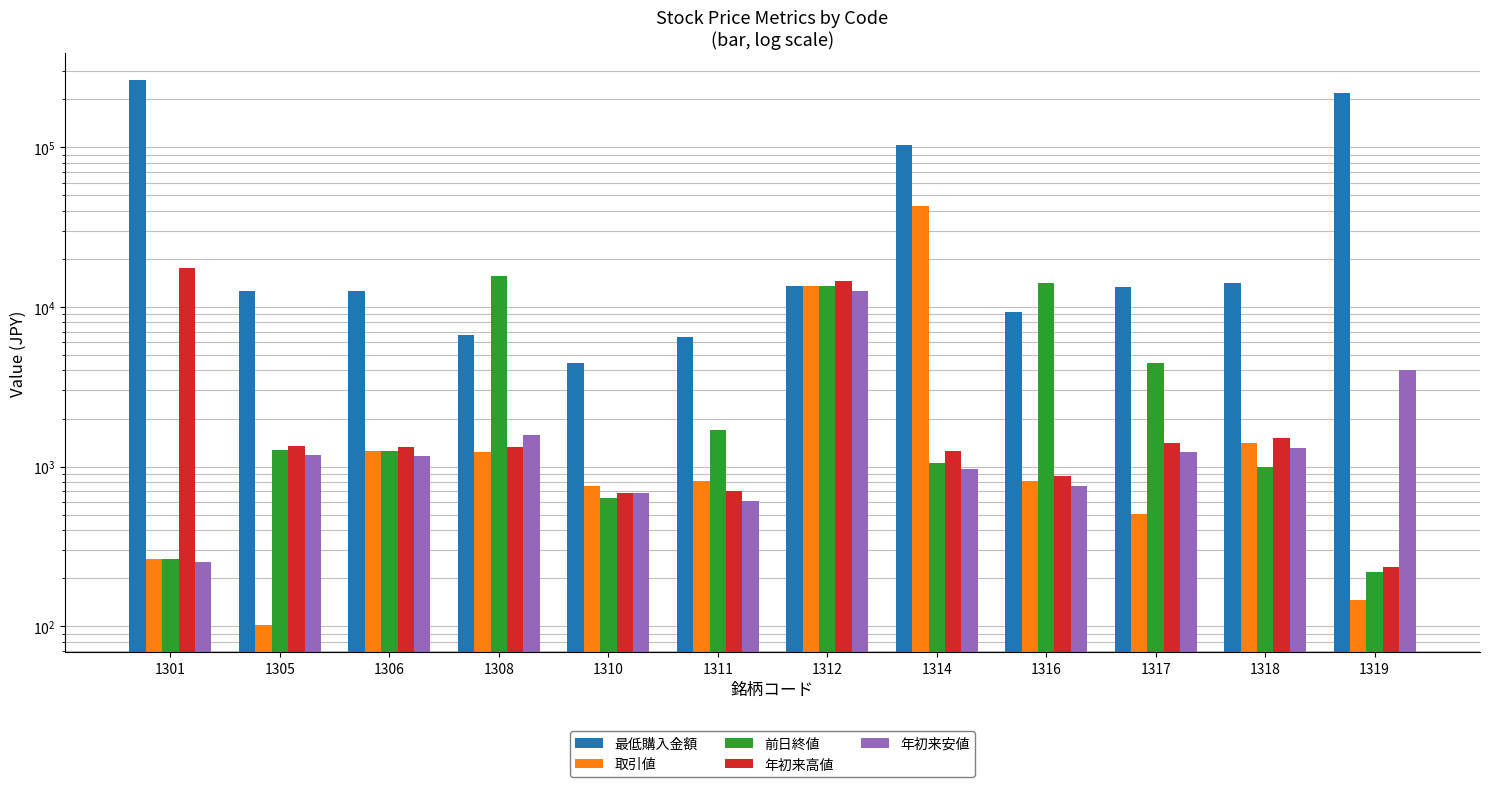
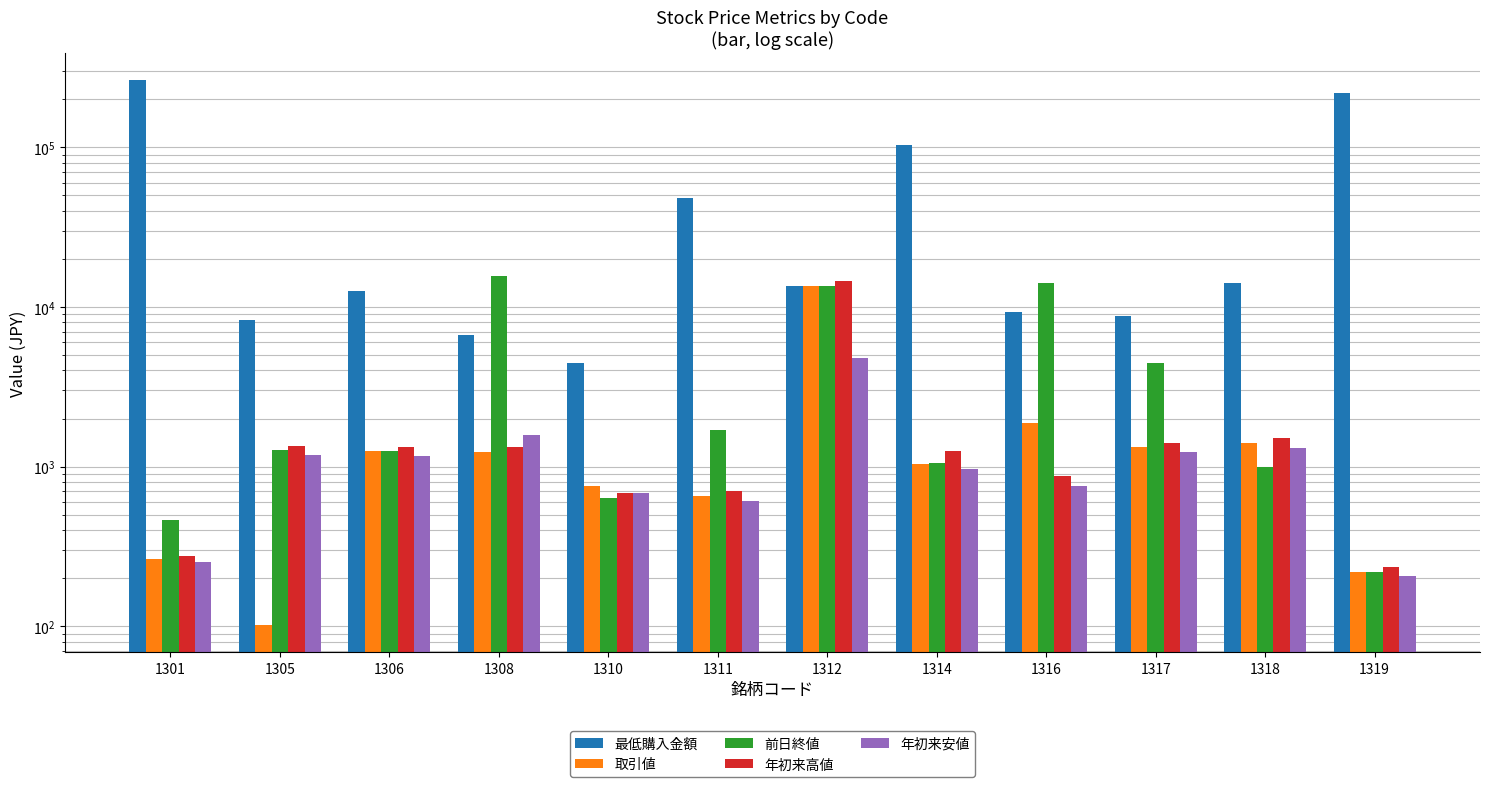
  {
    "最低購入金額": {
      "1301": 260000,
-     "1305": 13000,
+     "1305": 8000,
      "1306": 13000,
      "1308": 6700,
      "1310": 4500,
-     "1311": 6500,
+     "1311": 48000,
      "1312": 14000,
      "1314": 100000,
      "1316": 9000,
-     "1317": 13000,
+     "1317": 9000,
      "1318": 14000,
      "1319": 220000
    },
    "取引値": {
      "1301": 260,
      "1305": 100,
      "1306": 1300,
      "1308": 1200,
      "1310": 800,
-     "1311": 800,
+     "1311": 650,
      "1312": 14000,
-     "1314": 43000,
-     "1316": 800,
-     "1317": 510,
+     "1314": 1000,
+     "1316": 1900,
+     "1317": 1300,
      "1318": 1400,
-     "1319": 150
+     "1319": 220
    },
    "前日終値": {
-     "1301": 260,
+     "1301": 460,
      "1305": 1300,
      "1306": 1300,
      "1308": 16000,
      "1310": 630,
      "1311": 1700,
      "1312": 14000,
      "1314": 1100,
      "1316": 14000,
      "1317": 4500,
      "1318": 1000,
      "1319": 220
    },
    "年初来高値": {
-     "1301": 18000,
+     "1301": 280,
      "1305": 1300,
      "1306": 1300,
      "1308": 1300,
      "1310": 690,
      "1311": 700,
      "1312": 14000,
      "1314": 1300,
      "1316": 900,
      "1317": 1400,
      "1318": 1500,
      "1319": 230
    },
    "年初来安値": {
      "1301": 250,
      "1305": 1200,
      "1306": 1200,
      "1308": 1600,
      "1310": 680,
      "1311": 610,
-     "1312": 13000,
+     "1312": 4800,
      "1314": 1000,
      "1316": 800,
      "1317": 1200,
      "1318": 1300,
-     "1319": 4000
+     "1319": 210
    }
  }
